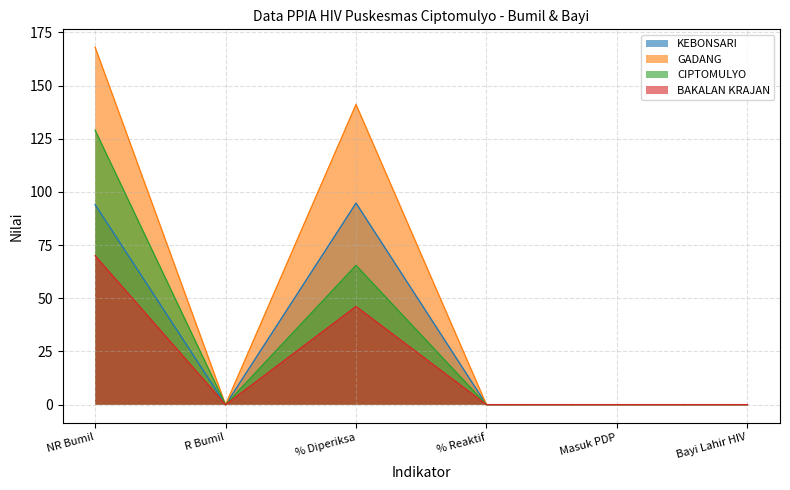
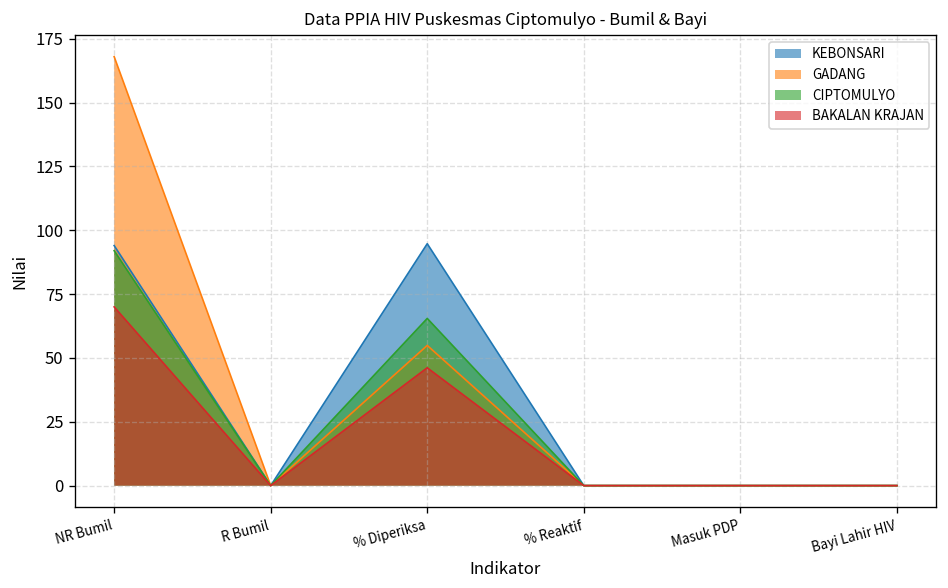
  {
    "KEBONSARI": {
      "NR Bumil": 94,
      "% Diperiksa": 95
    },
    "GADANG": {
      "NR Bumil": 168,
-     "% Diperiksa": 141
+     "% Diperiksa": 55
    },
    "CIPTOMULYO": {
-     "NR Bumil": 129,
+     "NR Bumil": 92,
      "% Diperiksa": 65
    },
    "BAKALAN KRAJAN": {
      "NR Bumil": 70,
      "% Diperiksa": 46
    }
  }
